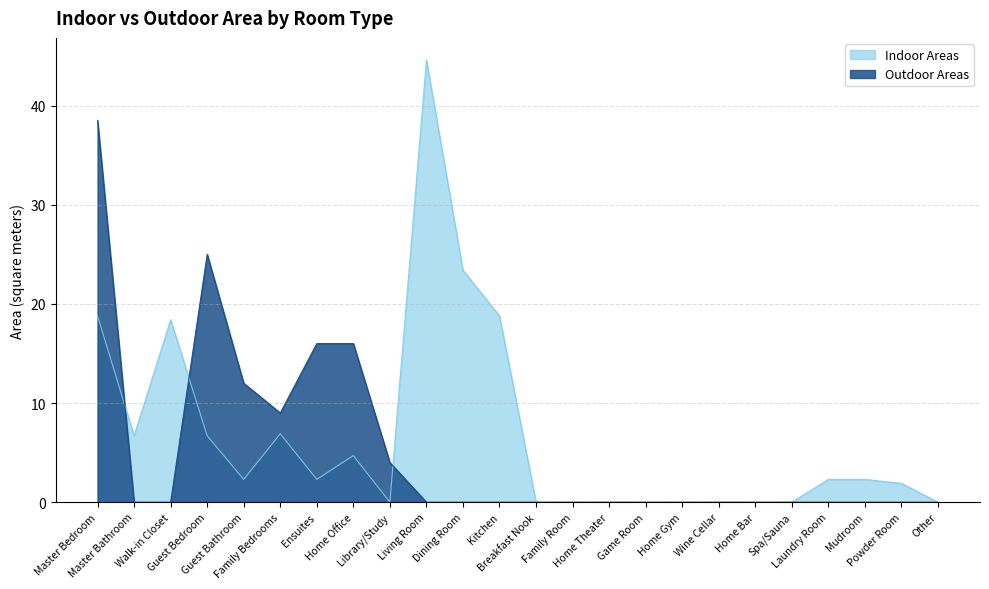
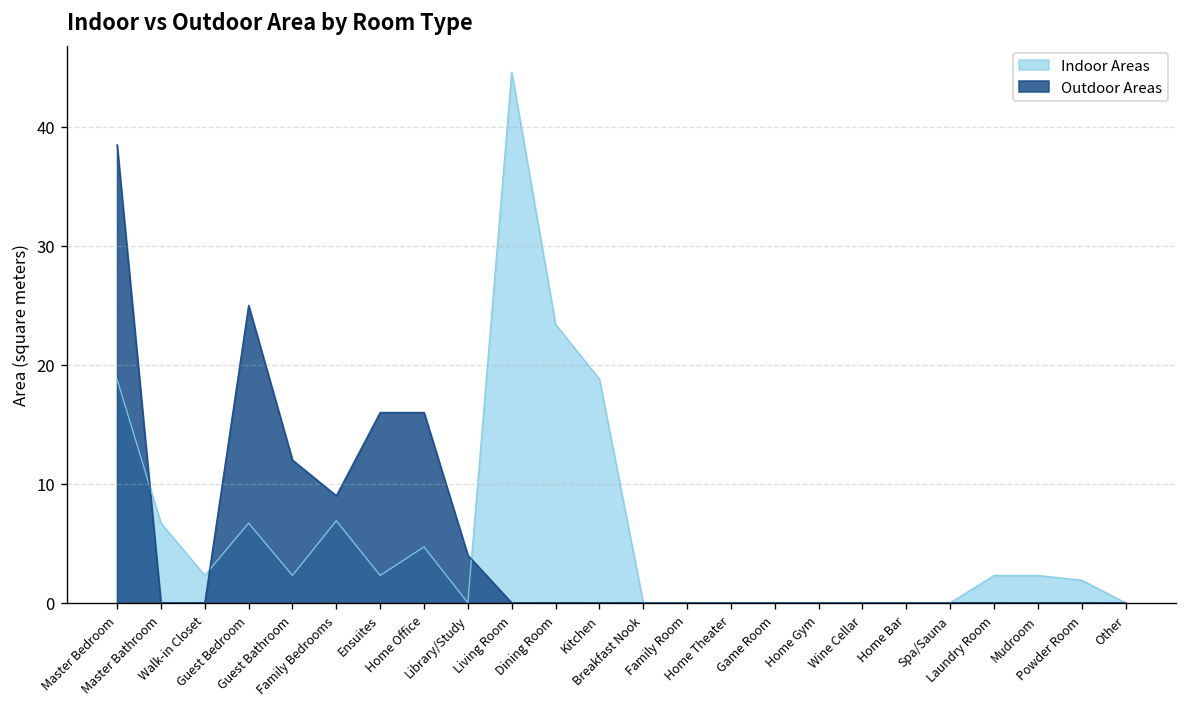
  {
    "Indoor Areas": {
      "Master Bedroom": 19,
      "Master Bathroom": 7,
-     "Walk-in Closet": 18,
+     "Walk-in Closet": 2,
      "Guest Bedroom": 7,
      "Guest Bathroom": 2,
      "Family Bedrooms": 7,
      "Ensuites": 2,
      "Home Office": 5,
      "Library/Study": 0,
      "Living Room": 45,
      "Dining Room": 23,
      "Kitchen": 19,
      "Laundry Room": 2,
      "Mudroom": 2,
      "Powder Room": 2
    },
    "Outdoor Areas": {
      "Master Bedroom": 39,
      "Master Bathroom": 0,
      "Walk-in Closet": 0,
      "Guest Bedroom": 25,
      "Guest Bathroom": 12,
      "Family Bedrooms": 9,
      "Ensuites": 16,
      "Home Office": 16,
      "Library/Study": 4,
      "Living Room": 0,
      "Dining Room": 0,
      "Kitchen": 0,
      "Laundry Room": 0,
      "Mudroom": 0,
      "Powder Room": 0
    }
  }
